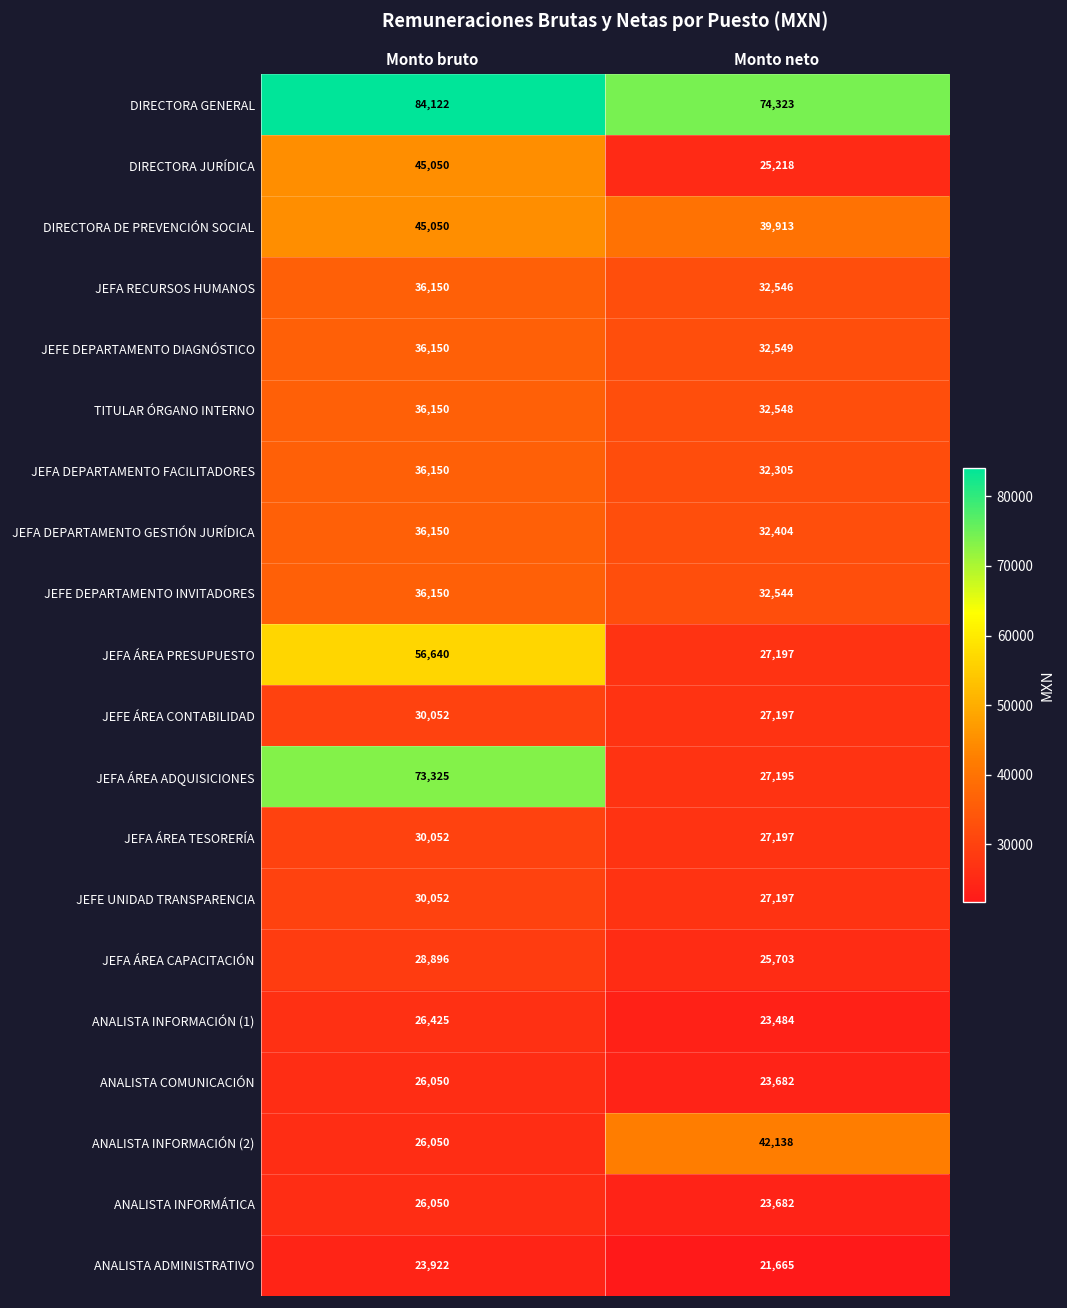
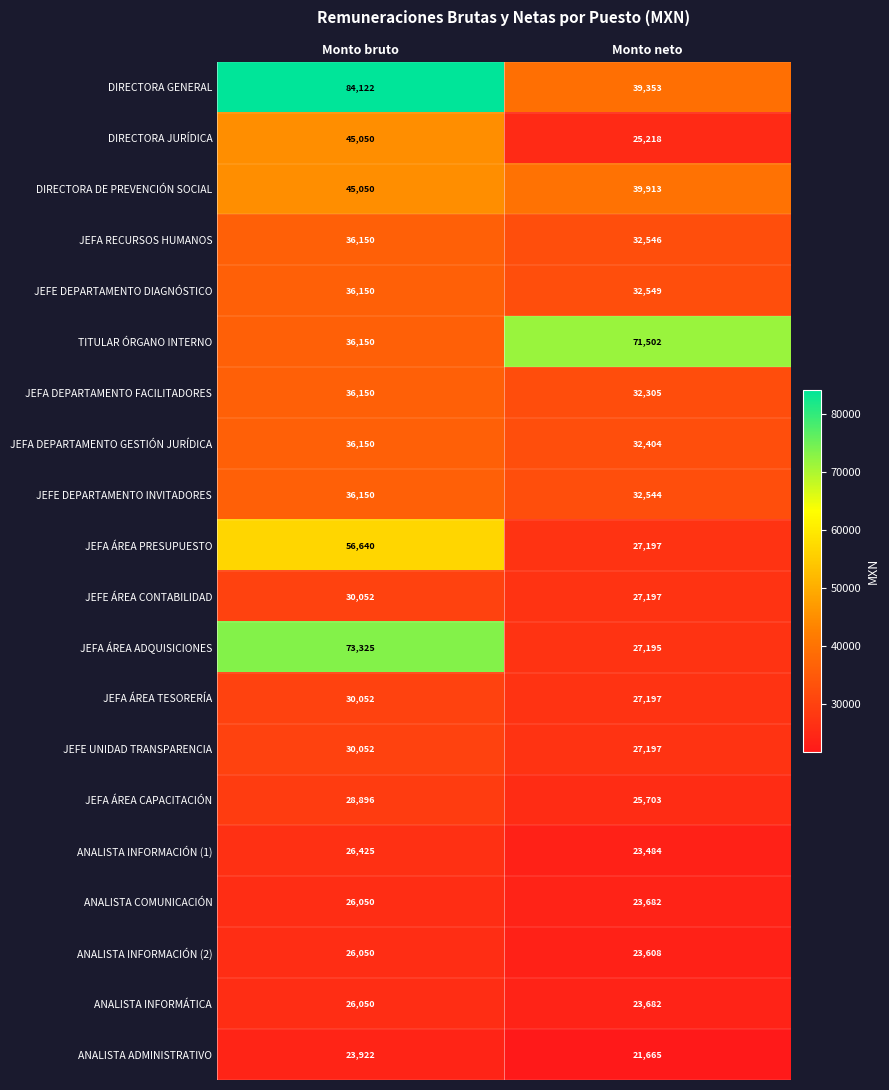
  {
    "DIRECTORA GENERAL": {
      "Monto bruto": "84,122",
-     "Monto neto": "74,323"
+     "Monto neto": "39,353"
    },
    "DIRECTORA JURÍDICA": {
      "Monto bruto": "45,050",
      "Monto neto": "25,218"
    },
    "DIRECTORA DE PREVENCIÓN SOCIAL": {
      "Monto bruto": "45,050",
      "Monto neto": "39,913"
    },
    "JEFA RECURSOS HUMANOS": {
      "Monto bruto": "36,150",
      "Monto neto": "32,546"
    },
    "JEFE DEPARTAMENTO DIAGNÓSTICO": {
      "Monto bruto": "36,150",
      "Monto neto": "32,549"
    },
    "TITULAR ÓRGANO INTERNO": {
      "Monto bruto": "36,150",
-     "Monto neto": "32,548"
+     "Monto neto": "71,502"
    },
    "JEFA DEPARTAMENTO FACILITADORES": {
      "Monto bruto": "36,150",
      "Monto neto": "32,305"
    },
    "JEFA DEPARTAMENTO GESTIÓN JURÍDICA": {
      "Monto bruto": "36,150",
      "Monto neto": "32,404"
    },
    "JEFE DEPARTAMENTO INVITADORES": {
      "Monto bruto": "36,150",
      "Monto neto": "32,544"
    },
    "JEFA ÁREA PRESUPUESTO": {
      "Monto bruto": "56,640",
      "Monto neto": "27,197"
    },
    "JEFE ÁREA CONTABILIDAD": {
      "Monto bruto": "30,052",
      "Monto neto": "27,197"
    },
    "JEFA ÁREA ADQUISICIONES": {
      "Monto bruto": "73,325",
      "Monto neto": "27,195"
    },
    "JEFA ÁREA TESORERÍA": {
      "Monto bruto": "30,052",
      "Monto neto": "27,197"
    },
    "JEFE UNIDAD TRANSPARENCIA": {
      "Monto bruto": "30,052",
      "Monto neto": "27,197"
    },
    "JEFA ÁREA CAPACITACIÓN": {
      "Monto bruto": "28,896",
      "Monto neto": "25,703"
    },
    "ANALISTA INFORMACIÓN (1)": {
      "Monto bruto": "26,425",
      "Monto neto": "23,484"
    },
    "ANALISTA COMUNICACIÓN": {
      "Monto bruto": "26,050",
      "Monto neto": "23,682"
    },
    "ANALISTA INFORMACIÓN (2)": {
      "Monto bruto": "26,050",
-     "Monto neto": "42,138"
+     "Monto neto": "23,608"
    },
    "ANALISTA INFORMÁTICA": {
      "Monto bruto": "26,050",
      "Monto neto": "23,682"
    },
    "ANALISTA ADMINISTRATIVO": {
      "Monto bruto": "23,922",
      "Monto neto": "21,665"
    }
  }
